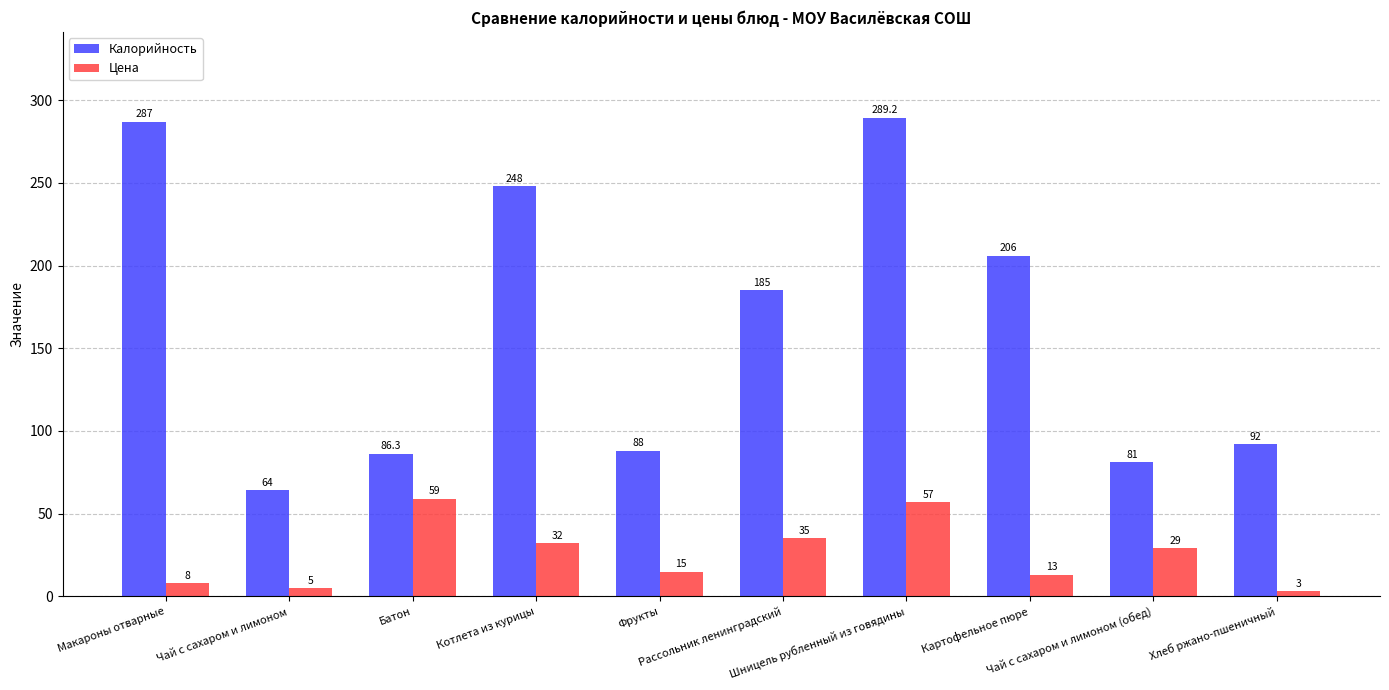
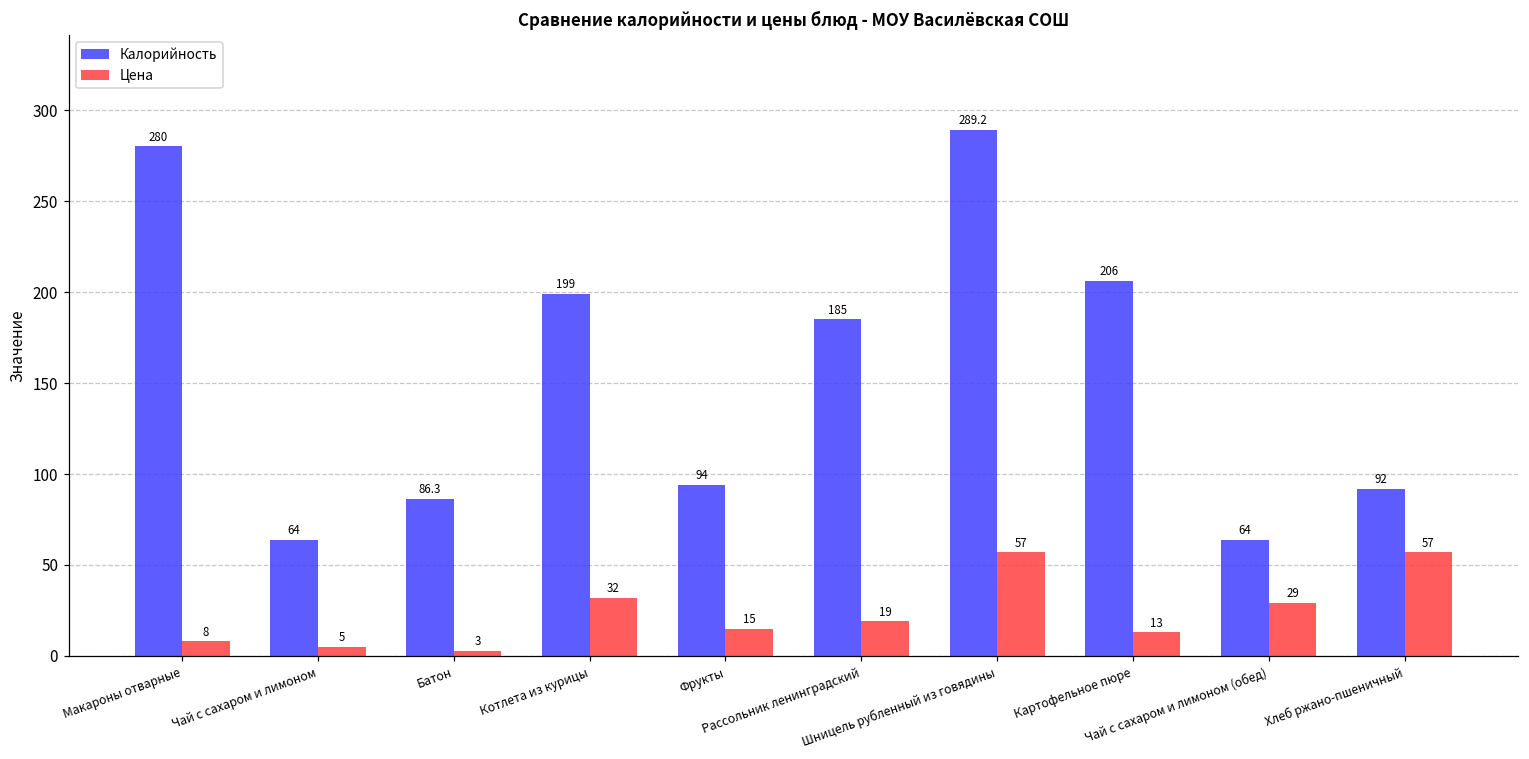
  {
    "Калорийность": {
-     "Макароны отварные": 287,
+     "Макароны отварные": 280,
      "Чай с сахаром и лимоном": 64,
      "Батон": 86.3,
-     "Котлета из курицы": 248,
-     "Фрукты": 88,
+     "Котлета из курицы": 199,
+     "Фрукты": 94,
      "Рассольник ленинградский": 185,
      "Шницель рубленный из говядины": 289.2,
      "Картофельное пюре": 206,
-     "Чай с сахаром и лимоном (обед)": 81,
+     "Чай с сахаром и лимоном (обед)": 64,
      "Хлеб ржано-пшеничный": 92
    },
    "Цена": {
      "Макароны отварные": 8,
      "Чай с сахаром и лимоном": 5,
-     "Батон": 59,
+     "Батон": 3,
      "Котлета из курицы": 32,
      "Фрукты": 15,
-     "Рассольник ленинградский": 35,
+     "Рассольник ленинградский": 19,
      "Шницель рубленный из говядины": 57,
      "Картофельное пюре": 13,
      "Чай с сахаром и лимоном (обед)": 29,
-     "Хлеб ржано-пшеничный": 3
+     "Хлеб ржано-пшеничный": 57
    }
  }
